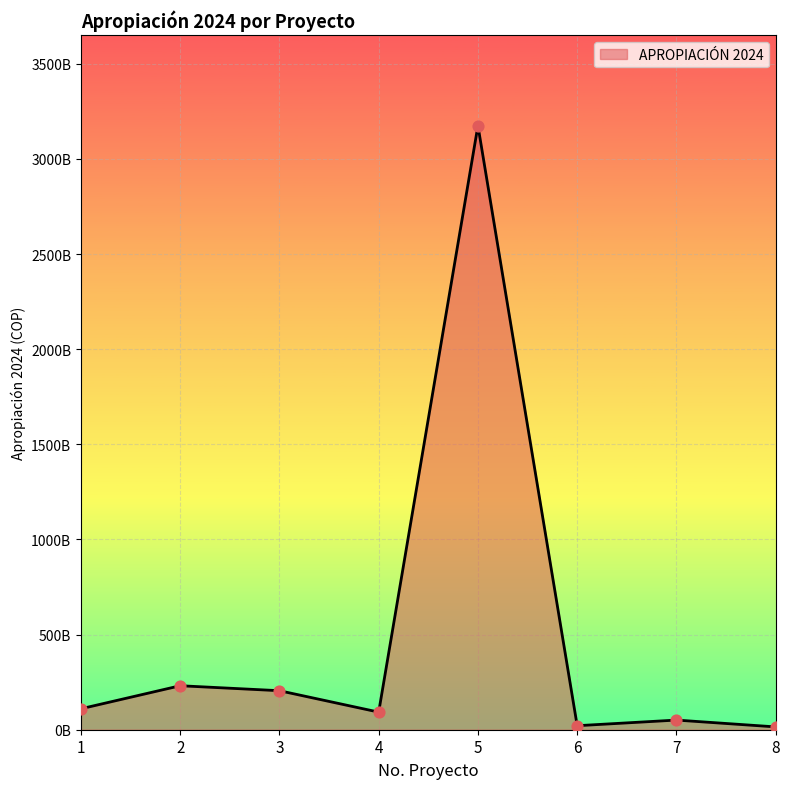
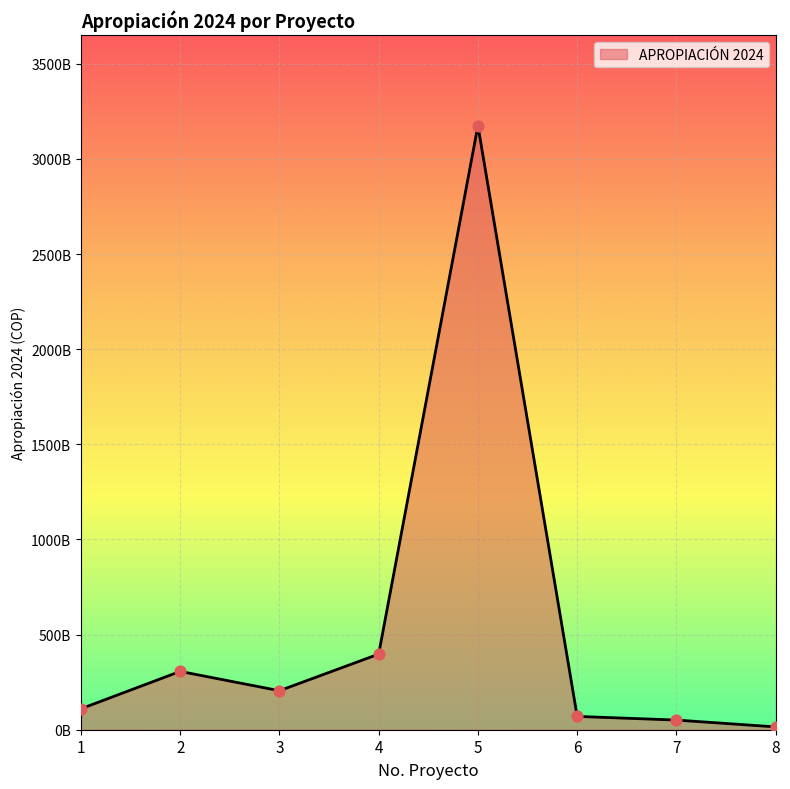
  {
    "1": 110000000000,
-   "2": 230000000000,
+   "2": 310000000000,
    "3": 210000000000,
-   "4": 90000000000,
+   "4": 400000000000,
    "5": 3180000000000,
-   "6": 20000000000,
+   "6": 70000000000,
    "7": 50000000000,
    "8": 10000000000
  }
